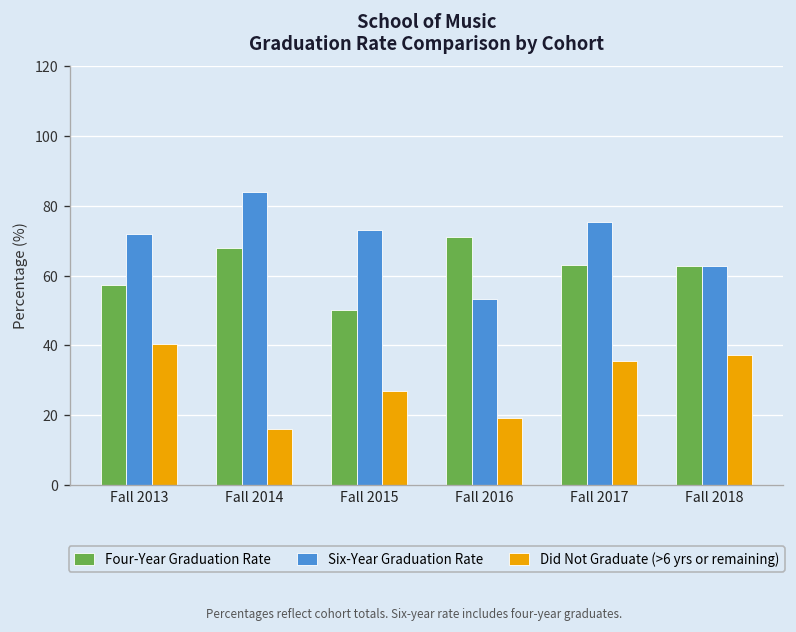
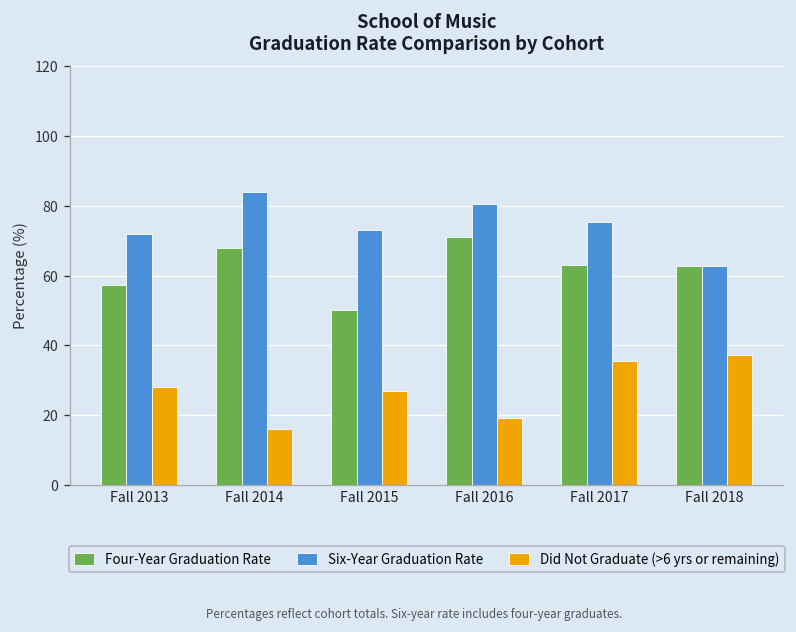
  {
    "Four-Year Graduation Rate": {
      "Fall 2013": 57,
      "Fall 2014": 68,
      "Fall 2015": 50,
      "Fall 2016": 71,
      "Fall 2017": 63,
      "Fall 2018": 63
    },
    "Six-Year Graduation Rate": {
      "Fall 2013": 72,
      "Fall 2014": 84,
      "Fall 2015": 73,
-     "Fall 2016": 53,
+     "Fall 2016": 81,
      "Fall 2017": 75,
      "Fall 2018": 63
    },
    "Did Not Graduate (>6 yrs or remaining)": {
-     "Fall 2013": 40,
+     "Fall 2013": 28,
      "Fall 2014": 16,
      "Fall 2015": 27,
      "Fall 2016": 19,
      "Fall 2017": 36,
      "Fall 2018": 37
    }
  }
